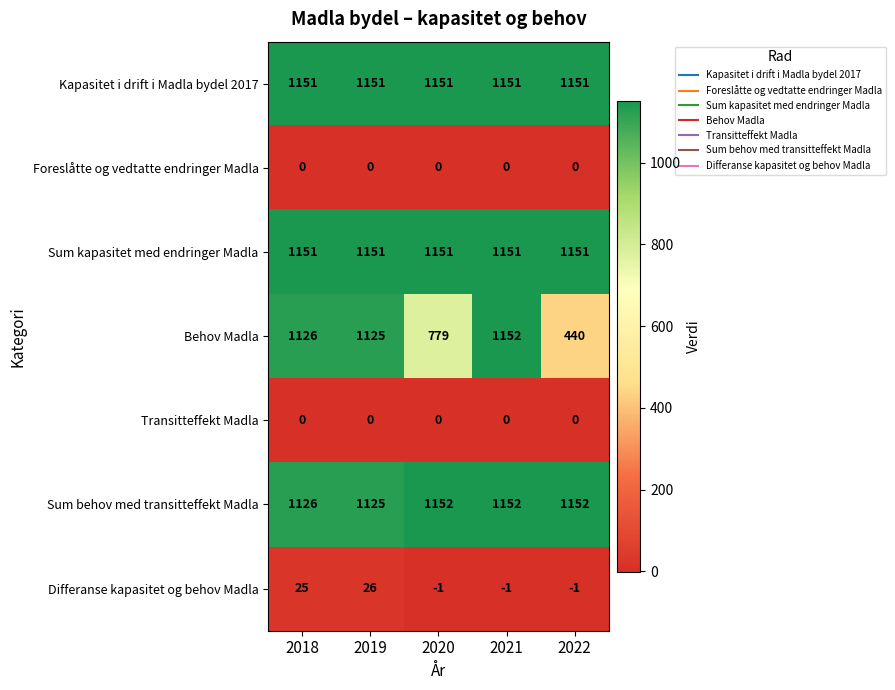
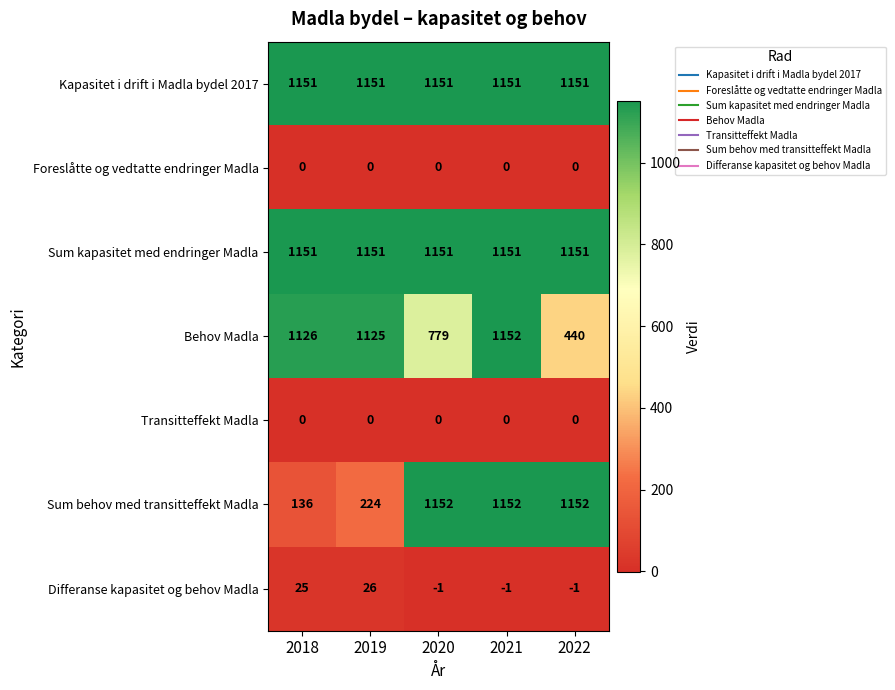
  {
    "Kapasitet i drift i Madla bydel 2017": {
      "2018": 1151,
      "2019": 1151,
      "2020": 1151,
      "2021": 1151,
      "2022": 1151
    },
    "Foreslåtte og vedtatte endringer Madla": {
      "2018": 0,
      "2019": 0,
      "2020": 0,
      "2021": 0,
      "2022": 0
    },
    "Sum kapasitet med endringer Madla": {
      "2018": 1151,
      "2019": 1151,
      "2020": 1151,
      "2021": 1151,
      "2022": 1151
    },
    "Behov Madla": {
      "2018": 1126,
      "2019": 1125,
      "2020": 779,
      "2021": 1152,
      "2022": 440
    },
    "Transitteffekt Madla": {
      "2018": 0,
      "2019": 0,
      "2020": 0,
      "2021": 0,
      "2022": 0
    },
    "Sum behov med transitteffekt Madla": {
-     "2018": 1126,
-     "2019": 1125,
+     "2018": 136,
+     "2019": 224,
      "2020": 1152,
      "2021": 1152,
      "2022": 1152
    },
    "Differanse kapasitet og behov Madla": {
      "2018": 25,
      "2019": 26,
      "2020": -1,
      "2021": -1,
      "2022": -1
    }
  }
